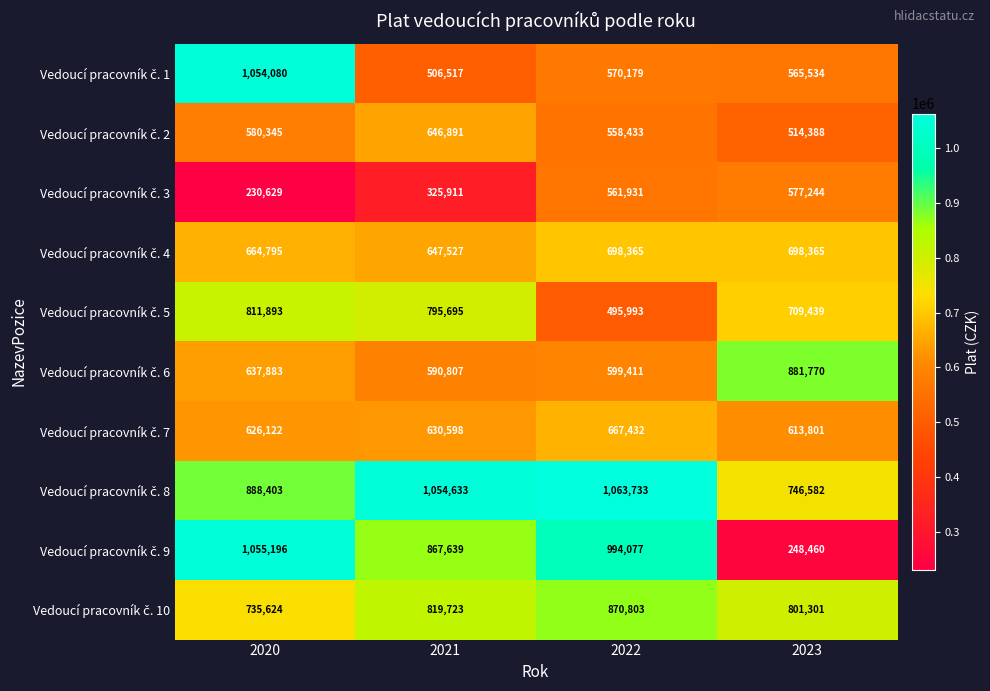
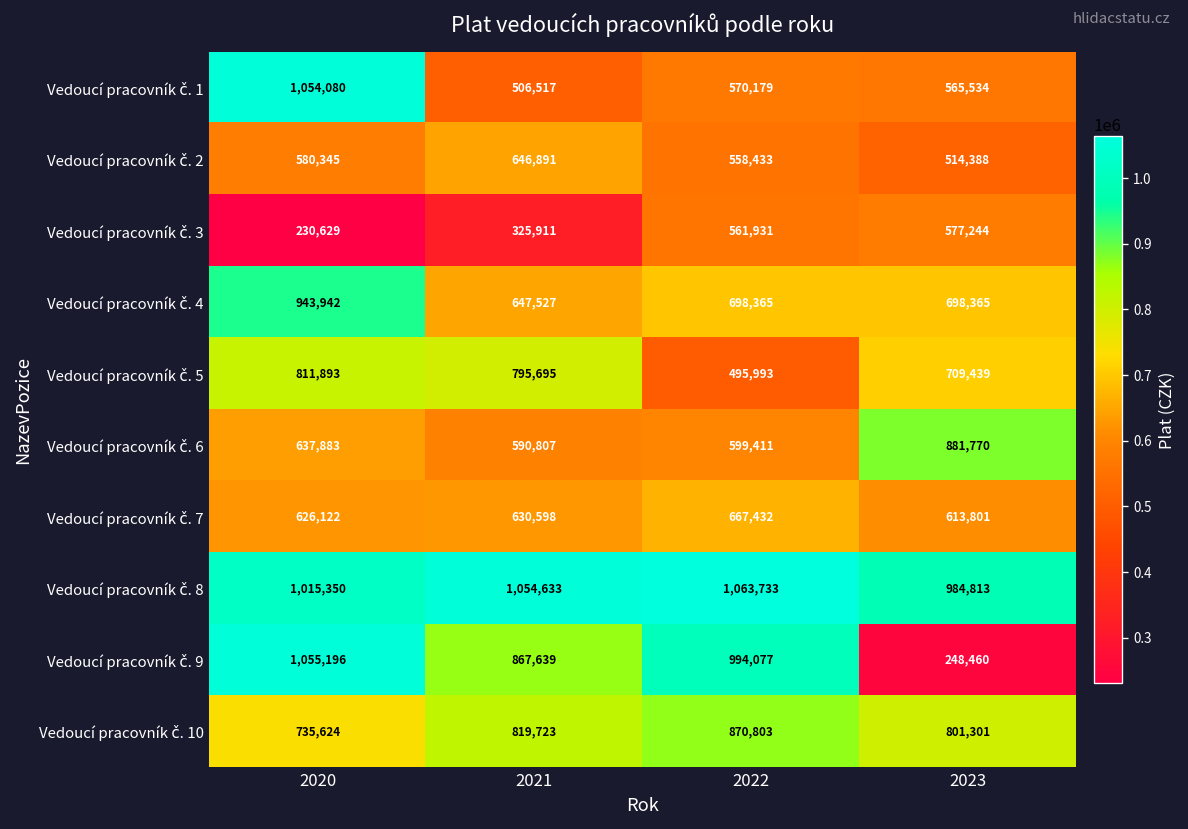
  {
    "Vedoucí pracovník č. 1": {
      "2020": "1,054,080",
      "2021": "506,517",
      "2022": "570,179",
      "2023": "565,534"
    },
    "Vedoucí pracovník č. 2": {
      "2020": "580,345",
      "2021": "646,891",
      "2022": "558,433",
      "2023": "514,388"
    },
    "Vedoucí pracovník č. 3": {
      "2020": "230,629",
      "2021": "325,911",
      "2022": "561,931",
      "2023": "577,244"
    },
    "Vedoucí pracovník č. 4": {
-     "2020": "664,795",
+     "2020": "943,942",
      "2021": "647,527",
      "2022": "698,365",
      "2023": "698,365"
    },
    "Vedoucí pracovník č. 5": {
      "2020": "811,893",
      "2021": "795,695",
      "2022": "495,993",
      "2023": "709,439"
    },
    "Vedoucí pracovník č. 6": {
      "2020": "637,883",
      "2021": "590,807",
      "2022": "599,411",
      "2023": "881,770"
    },
    "Vedoucí pracovník č. 7": {
      "2020": "626,122",
      "2021": "630,598",
      "2022": "667,432",
      "2023": "613,801"
    },
    "Vedoucí pracovník č. 8": {
-     "2020": "888,403",
+     "2020": "1,015,350",
      "2021": "1,054,633",
      "2022": "1,063,733",
-     "2023": "746,582"
+     "2023": "984,813"
    },
    "Vedoucí pracovník č. 9": {
      "2020": "1,055,196",
      "2021": "867,639",
      "2022": "994,077",
      "2023": "248,460"
    },
    "Vedoucí pracovník č. 10": {
      "2020": "735,624",
      "2021": "819,723",
      "2022": "870,803",
      "2023": "801,301"
    }
  }
